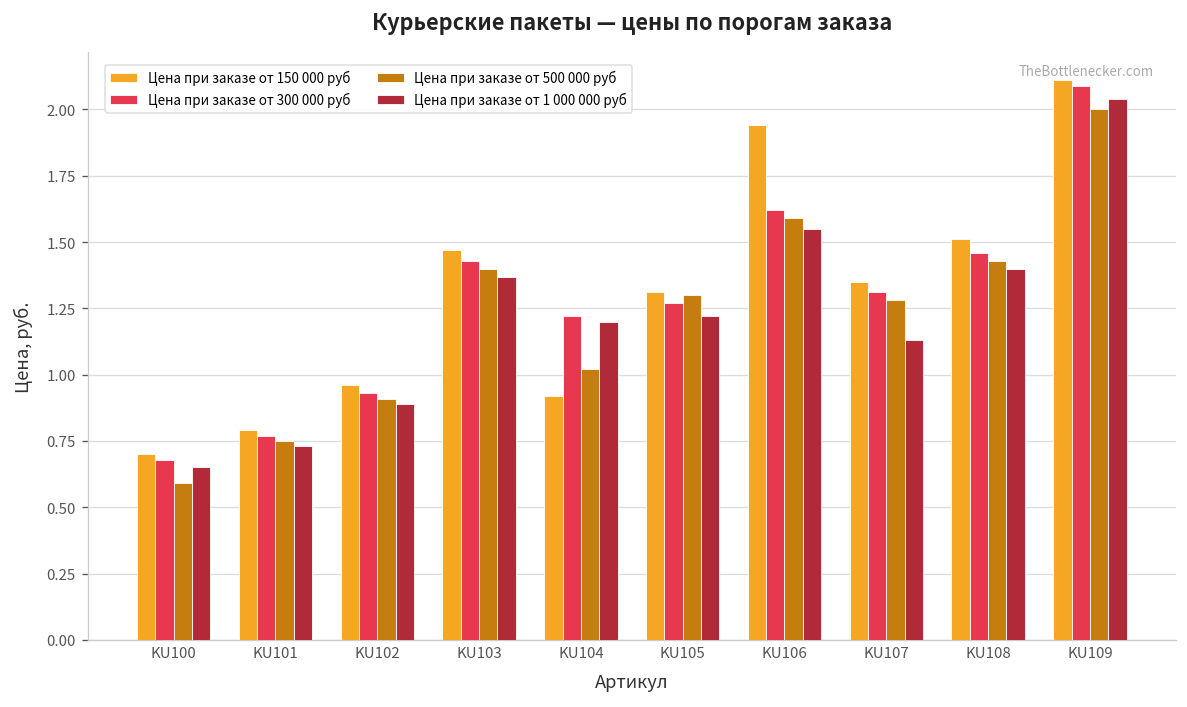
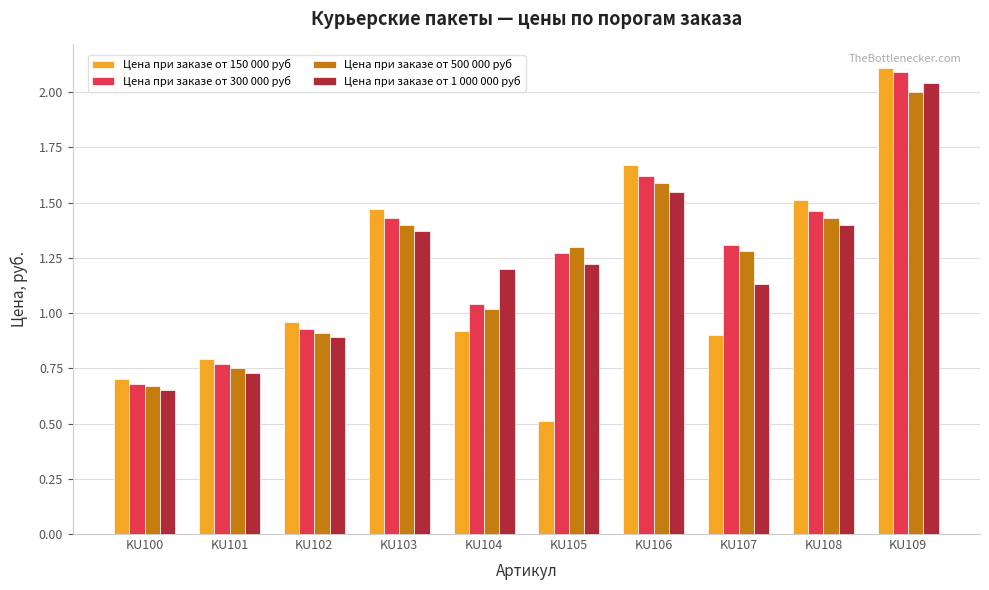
  {
    "Цена при заказе от 150 000 руб": {
      "KU100": 0.70,
      "KU101": 0.79,
      "KU102": 0.96,
      "KU103": 1.47,
      "KU104": 0.92,
-     "KU105": 1.31,
-     "KU106": 1.94,
-     "KU107": 1.35,
+     "KU105": 0.51,
+     "KU106": 1.67,
+     "KU107": 0.90,
      "KU108": 1.51,
      "KU109": 2.11
    },
    "Цена при заказе от 300 000 руб": {
      "KU100": 0.68,
      "KU101": 0.77,
      "KU102": 0.93,
      "KU103": 1.43,
-     "KU104": 1.22,
+     "KU104": 1.04,
      "KU105": 1.27,
      "KU106": 1.62,
      "KU107": 1.31,
      "KU108": 1.46,
      "KU109": 2.09
    },
    "Цена при заказе от 500 000 руб": {
-     "KU100": 0.59,
+     "KU100": 0.67,
      "KU101": 0.75,
      "KU102": 0.91,
      "KU103": 1.40,
      "KU104": 1.02,
      "KU105": 1.30,
      "KU106": 1.59,
      "KU107": 1.28,
      "KU108": 1.43,
      "KU109": 2.00
    },
    "Цена при заказе от 1 000 000 руб": {
      "KU100": 0.65,
      "KU101": 0.73,
      "KU102": 0.89,
      "KU103": 1.37,
      "KU104": 1.20,
      "KU105": 1.22,
      "KU106": 1.55,
      "KU107": 1.13,
      "KU108": 1.40,
      "KU109": 2.04
    }
  }
